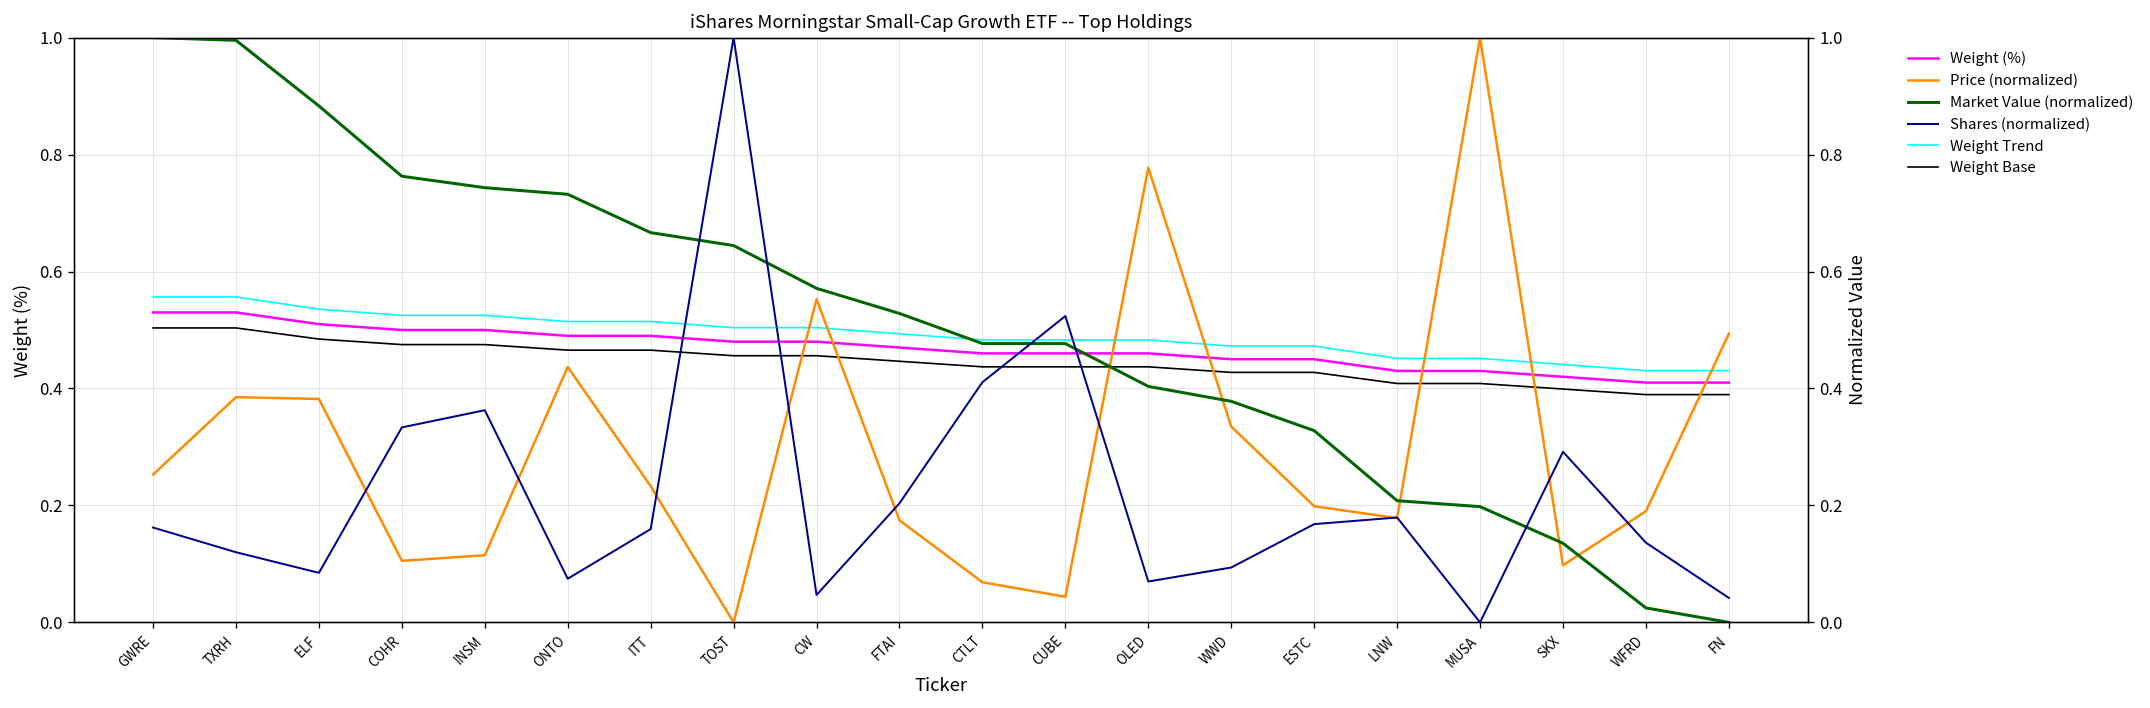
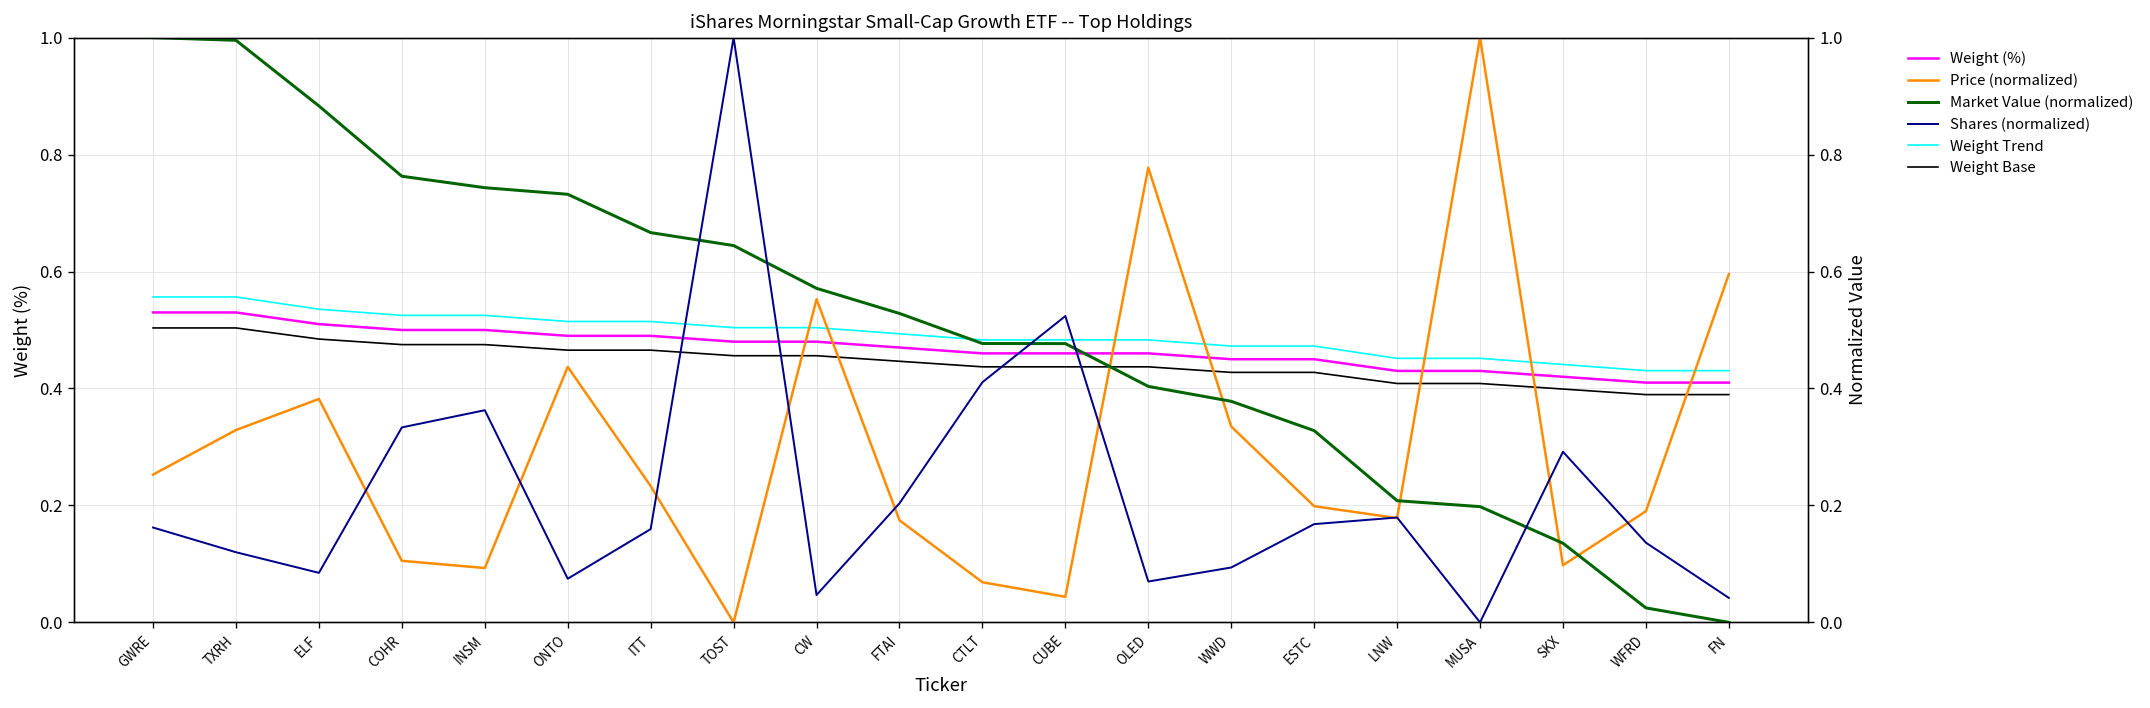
  {
    "Weight (%)": {
      "GWRE": 0.53,
      "TXRH": 0.53,
      "ELF": 0.51,
      "COHR": 0.50,
      "INSM": 0.50,
      "ONTO": 0.49,
      "ITT": 0.49,
      "TOST": 0.48,
      "CW": 0.48,
      "FTAI": 0.47,
      "CTLT": 0.46,
      "CUBE": 0.46,
      "OLED": 0.46,
      "WWD": 0.45,
      "ESTC": 0.45,
      "LNW": 0.43,
      "MUSA": 0.43,
      "SKX": 0.42,
      "WFRD": 0.41,
      "FN": 0.41
    },
    "Weight Trend": {
      "GWRE": 0.56,
      "TXRH": 0.56,
      "ELF": 0.54,
      "COHR": 0.53,
      "INSM": 0.53,
      "ONTO": 0.51,
      "ITT": 0.51,
      "TOST": 0.50,
      "CW": 0.50,
      "FTAI": 0.49,
      "CTLT": 0.48,
      "CUBE": 0.48,
      "OLED": 0.48,
      "WWD": 0.47,
      "ESTC": 0.47,
      "LNW": 0.45,
      "MUSA": 0.45,
      "SKX": 0.44,
      "WFRD": 0.43,
      "FN": 0.43
    },
    "Weight Base": {
      "GWRE": 0.50,
      "TXRH": 0.50,
      "ELF": 0.48,
      "COHR": 0.48,
      "INSM": 0.48,
      "ONTO": 0.47,
      "ITT": 0.47,
      "TOST": 0.46,
      "CW": 0.46,
      "FTAI": 0.45,
      "CTLT": 0.44,
      "CUBE": 0.44,
      "OLED": 0.44,
      "WWD": 0.43,
      "ESTC": 0.43,
      "LNW": 0.41,
      "MUSA": 0.41,
      "SKX": 0.40,
      "WFRD": 0.39,
      "FN": 0.39
    },
    "Price (normalized)": {
      "GWRE": 0.25,
-     "TXRH": 0.39,
+     "TXRH": 0.33,
      "ELF": 0.38,
      "COHR": 0.11,
-     "INSM": 0.11,
+     "INSM": 0.09,
      "ONTO": 0.44,
      "ITT": 0.23,
      "TOST": 0.00,
      "CW": 0.55,
      "FTAI": 0.17,
      "CTLT": 0.07,
      "CUBE": 0.04,
      "OLED": 0.78,
      "WWD": 0.33,
      "ESTC": 0.20,
      "MUSA": 1.00,
      "SKX": 0.10,
      "WFRD": 0.19,
-     "FN": 0.49
+     "FN": 0.60
    },
    "Market Value (normalized)": {
      "GWRE": 1.00,
      "TXRH": 1.00,
      "ELF": 0.88,
      "COHR": 0.76,
      "INSM": 0.74,
      "ONTO": 0.73,
      "ITT": 0.67,
      "TOST": 0.64,
      "CW": 0.57,
      "FTAI": 0.53,
      "CTLT": 0.48,
      "CUBE": 0.48,
      "OLED": 0.40,
      "WWD": 0.38,
      "ESTC": 0.33,
      "LNW": 0.21,
      "MUSA": 0.20,
      "SKX": 0.14,
      "WFRD": 0.02,
      "FN": 0.00
    },
    "Shares (normalized)": {
      "GWRE": 0.16,
      "TXRH": 0.12,
      "ELF": 0.08,
      "COHR": 0.33,
      "INSM": 0.36,
      "ONTO": 0.07,
      "ITT": 0.16,
      "TOST": 1.00,
      "CW": 0.05,
      "FTAI": 0.20,
      "CTLT": 0.41,
      "CUBE": 0.52,
      "OLED": 0.07,
      "WWD": 0.09,
      "ESTC": 0.17,
      "MUSA": 0.00,
      "SKX": 0.29,
      "WFRD": 0.14,
      "FN": 0.04
    }
  }
